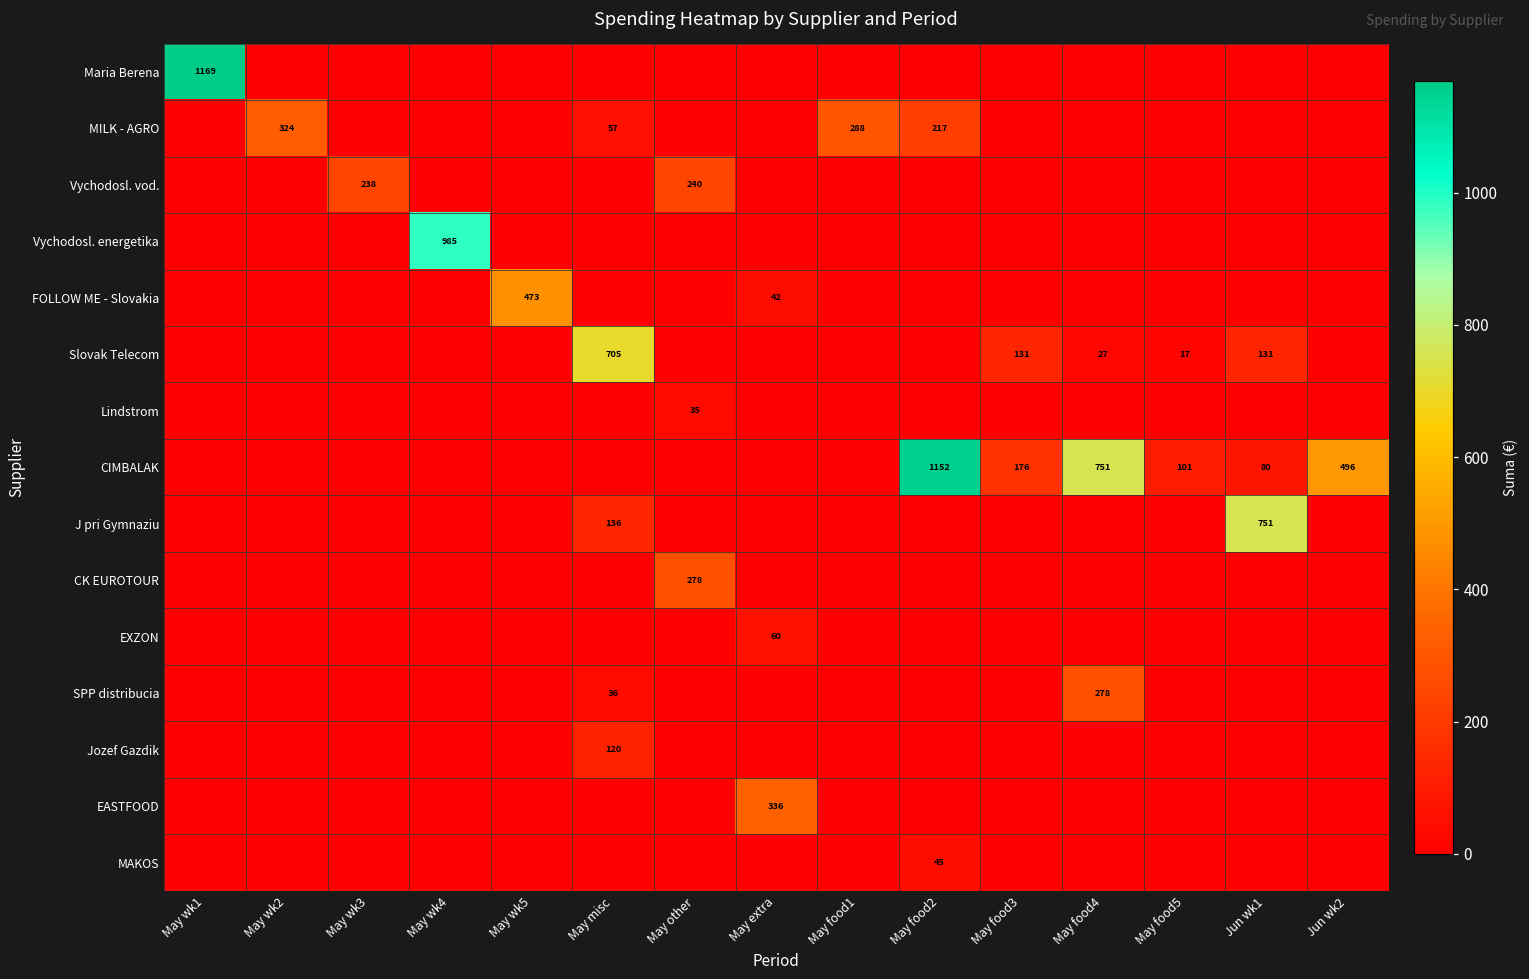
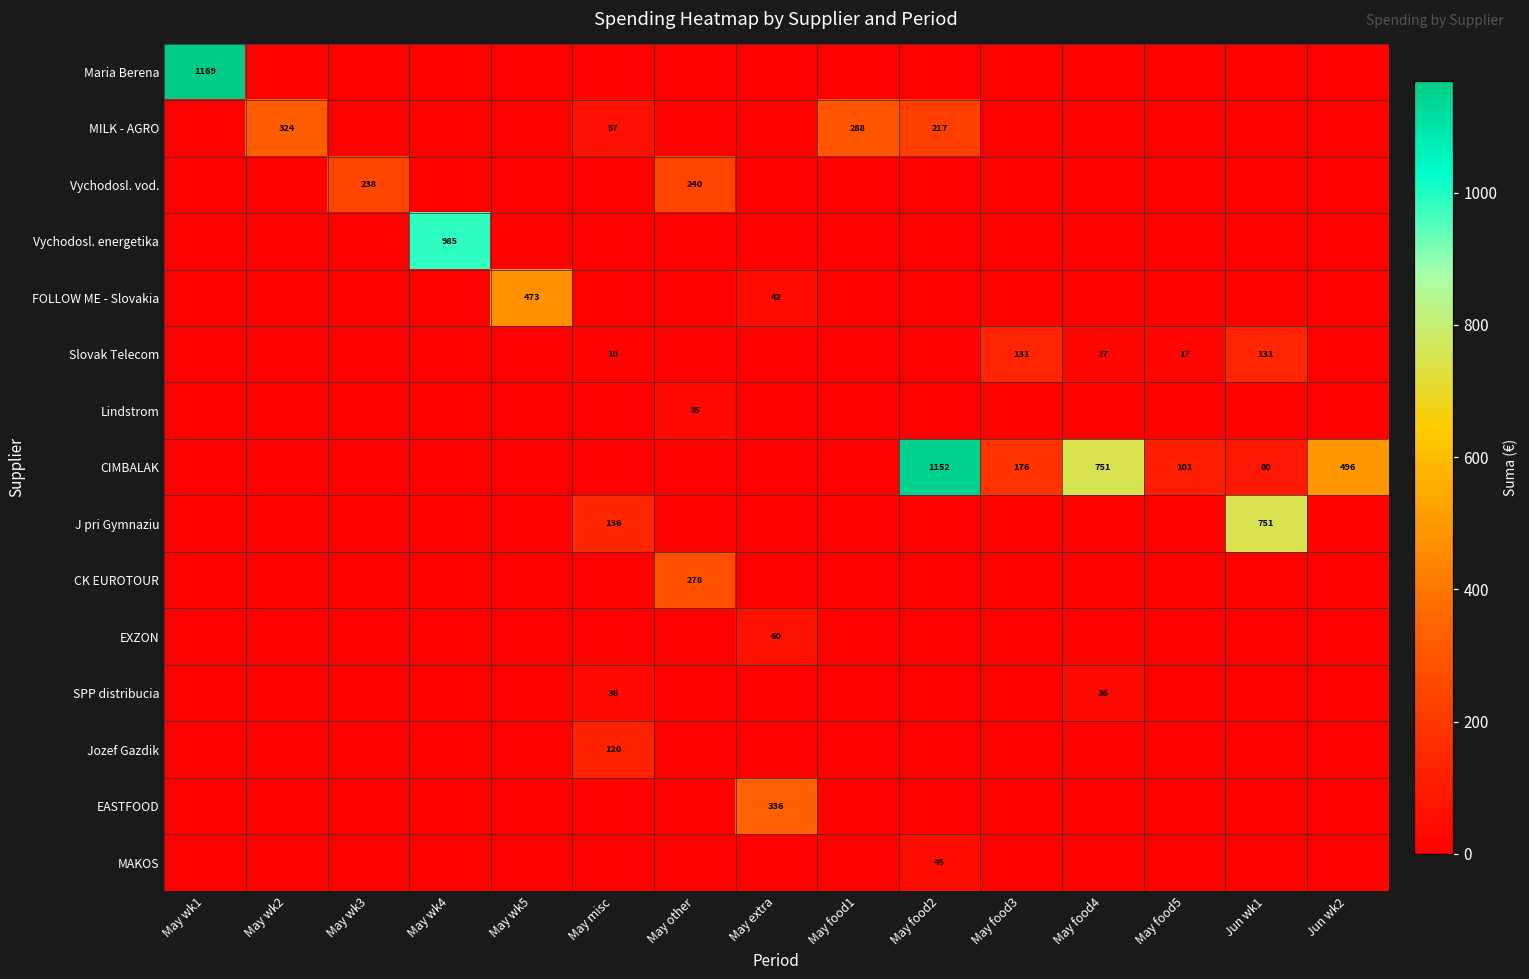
  {
    "Maria Berena": {
      "May wk1": 1169
    },
    "MILK - AGRO": {
      "May wk2": 324,
      "May misc": 57,
      "May food1": 288,
      "May food2": 217
    },
    "Vychodosl. vod.": {
      "May wk3": 238,
      "May other": 240
    },
    "Vychodosl. energetika": {
      "May wk4": 985
    },
    "FOLLOW ME - Slovakia": {
      "May wk5": 473,
      "May extra": 42
    },
    "Slovak Telecom": {
-     "May misc": 705,
+     "May misc": 10,
      "May food3": 131,
      "May food4": 27,
      "May food5": 17,
      "Jun wk1": 131
    },
    "Lindstrom": {
      "May other": 35
    },
    "CIMBALAK": {
      "May food2": 1152,
      "May food3": 176,
      "May food4": 751,
      "May food5": 101,
      "Jun wk1": 80,
      "Jun wk2": 496
    },
    "J pri Gymnaziu": {
      "May misc": 136,
      "Jun wk1": 751
    },
    "CK EUROTOUR": {
      "May other": 278
    },
    "EXZON": {
      "May extra": 60
    },
    "SPP distribucia": {
      "May misc": 36,
-     "May food4": 278
+     "May food4": 36
    },
    "Jozef Gazdik": {
      "May misc": 120
    },
    "EASTFOOD": {
      "May extra": 336
    },
    "MAKOS": {
      "May food2": 45
    }
  }
